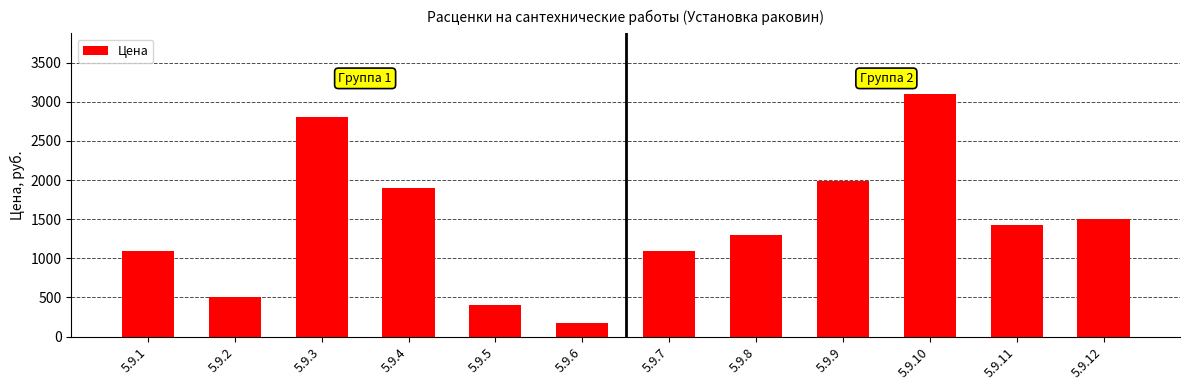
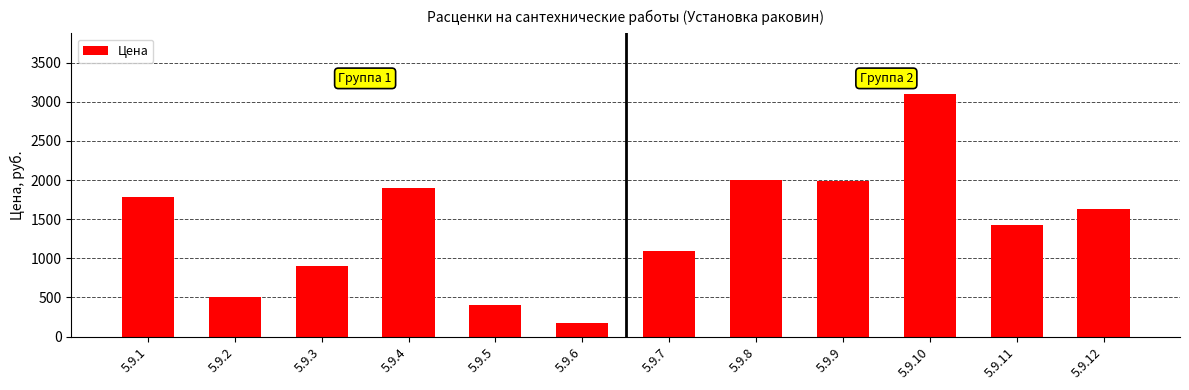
  {
-   "5.9.1": 1100,
+   "5.9.1": 1800,
    "5.9.2": 500,
-   "5.9.3": 2800,
+   "5.9.3": 900,
    "5.9.4": 1900,
    "5.9.5": 400,
    "5.9.6": 200,
    "5.9.7": 1100,
-   "5.9.8": 1300,
+   "5.9.8": 2000,
    "5.9.9": 2000,
    "5.9.11": 1400,
-   "5.9.12": 1500
+   "5.9.12": 1600
  }
